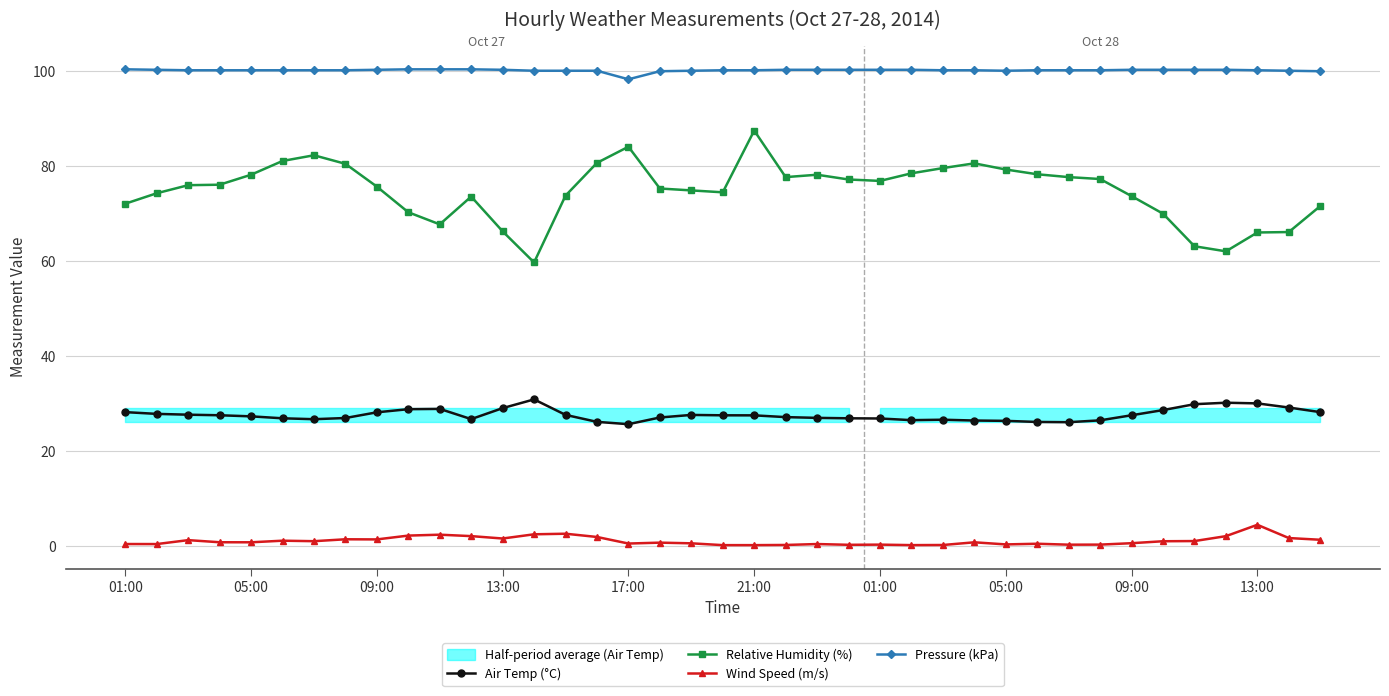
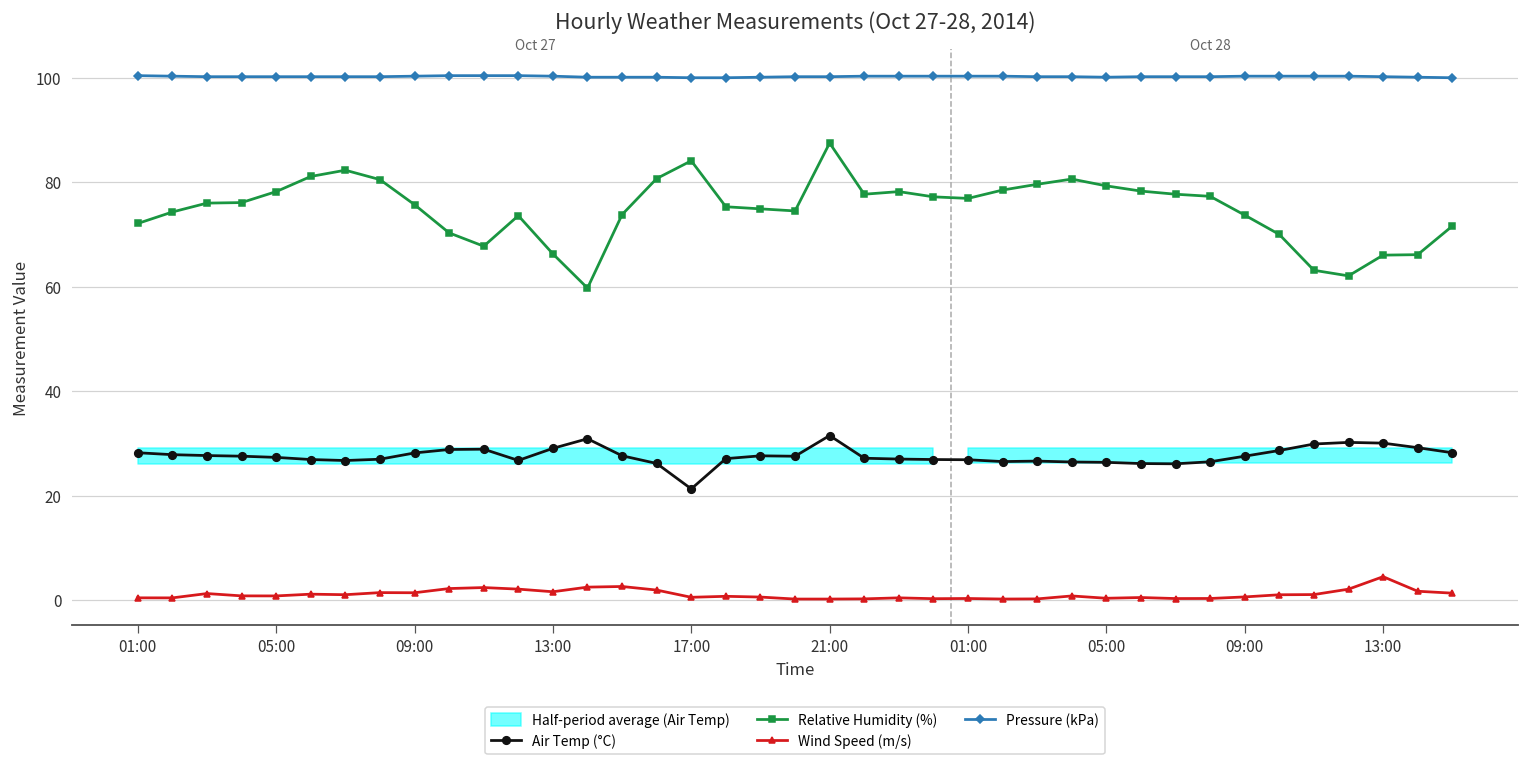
  {
    "Air Temp (°C)": {
-     "17:00": 26,
-     "21:00": 28
+     "17:00": 21,
+     "21:00": 32
    },
    "Relative Humidity (%)": {
      "17:00": 84,
      "21:00": 88
    },
    "Wind Speed (m/s)": {
      "17:00": 1,
      "21:00": 0
    },
    "Pressure (kPa)": {
-     "17:00": 98,
+     "17:00": 100,
      "21:00": 100
    }
  }
